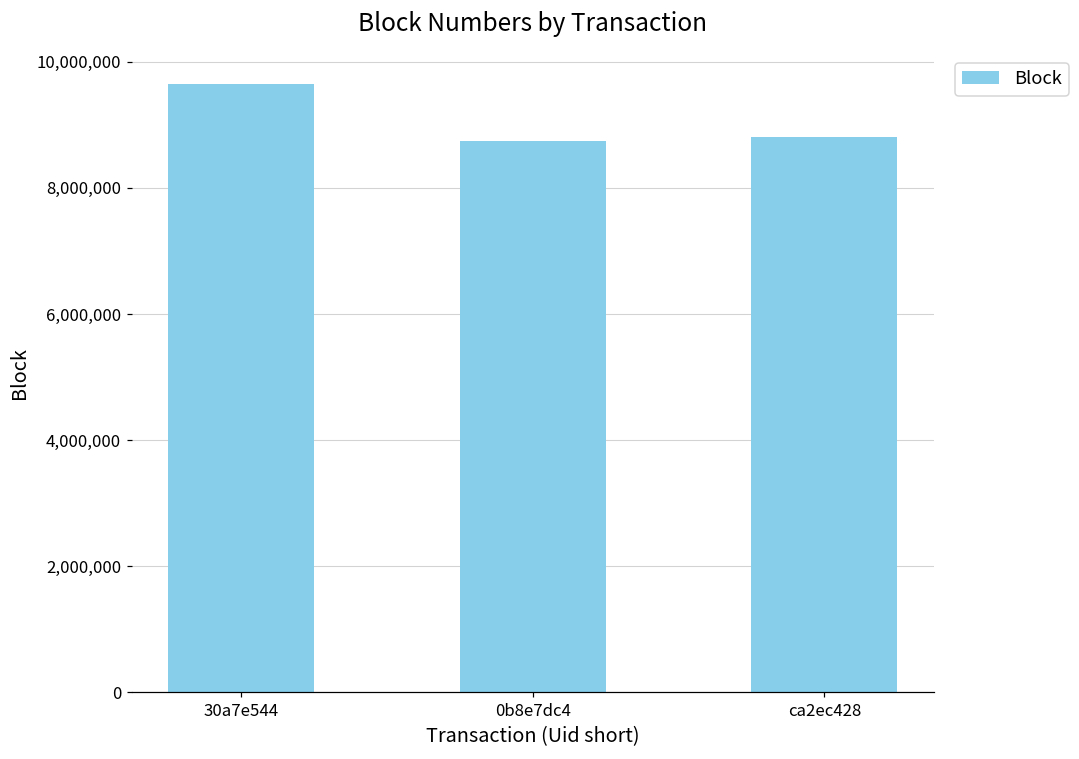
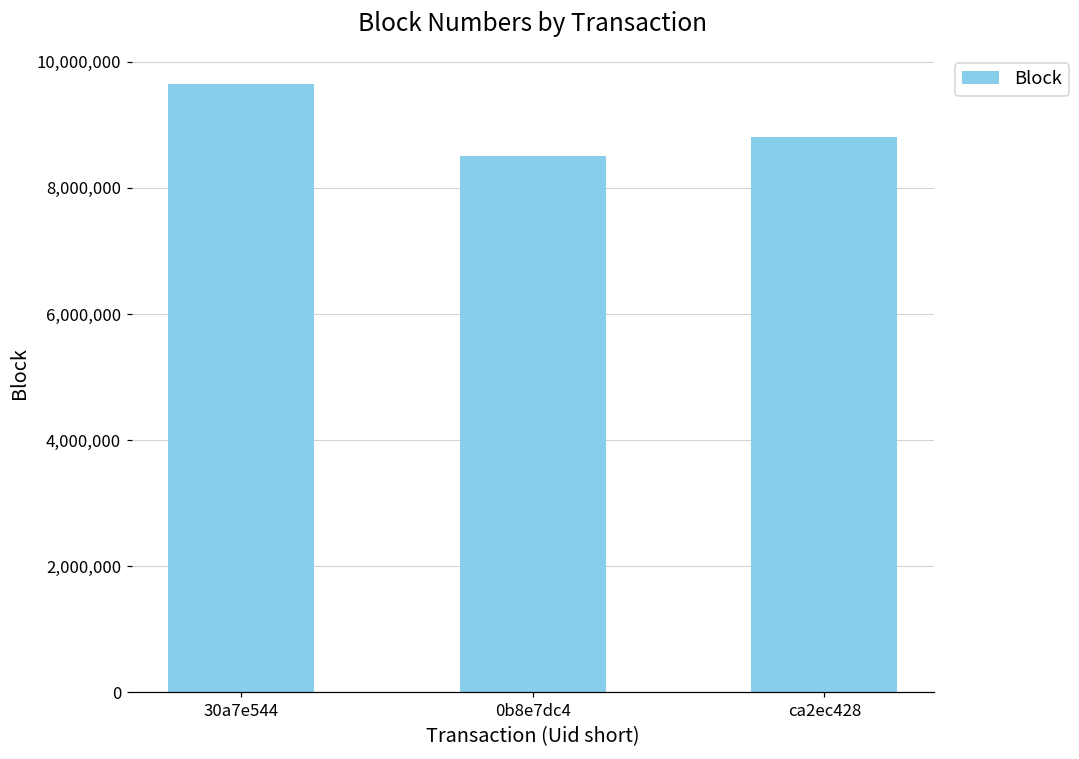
  {
    "30a7e544": "9,600,000",
-   "0b8e7dc4": "8,700,000",
+   "0b8e7dc4": "8,500,000",
    "ca2ec428": "8,800,000"
  }
